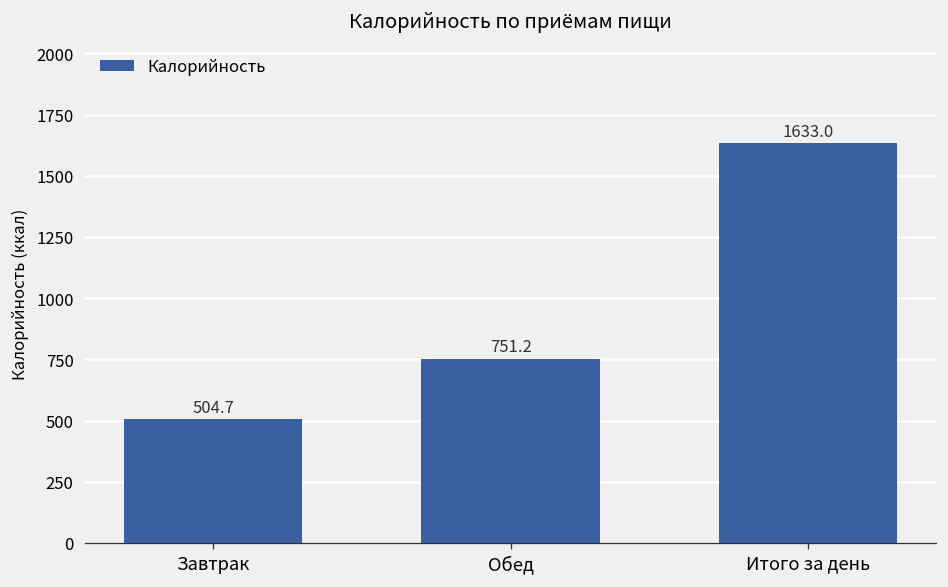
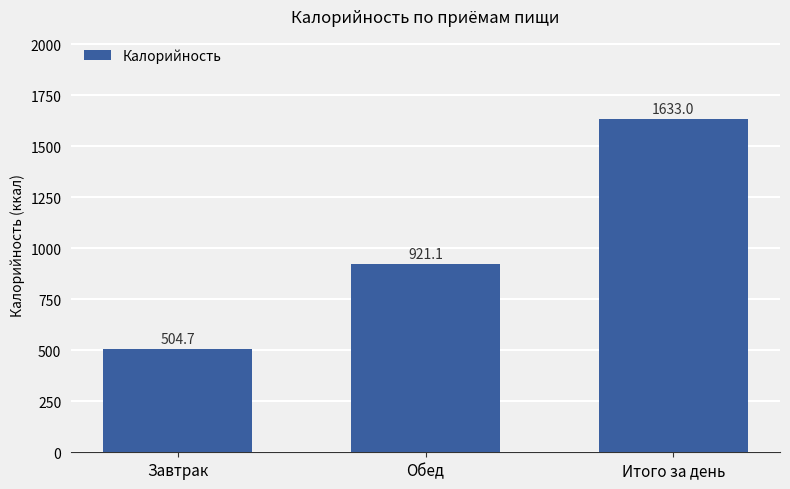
  {
    "Завтрак": 504.7,
-   "Обед": 751.2,
+   "Обед": 921.1,
    "Итого за день": 1633.0
  }
